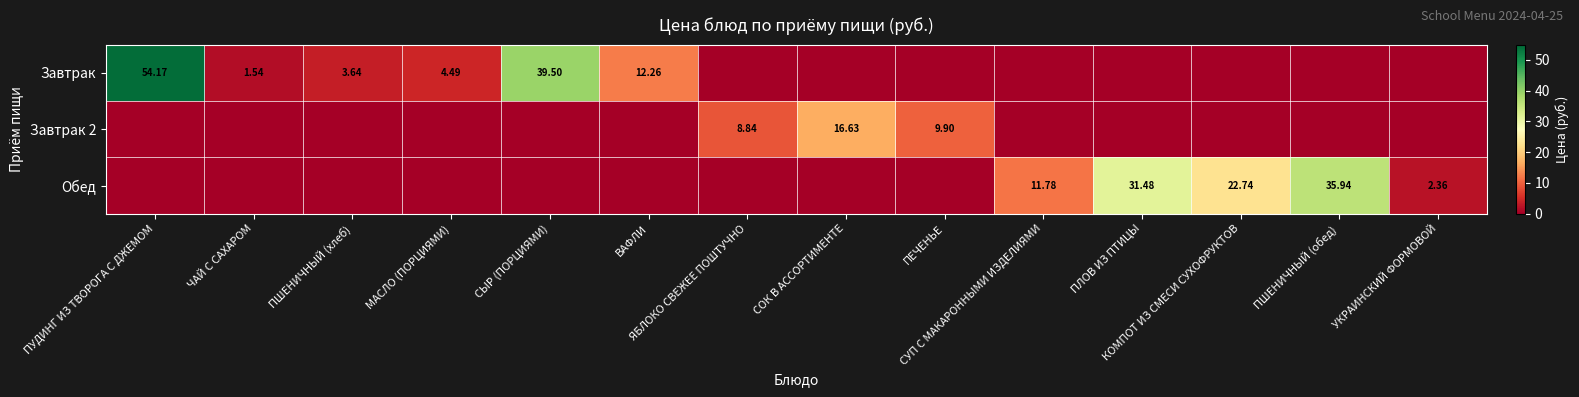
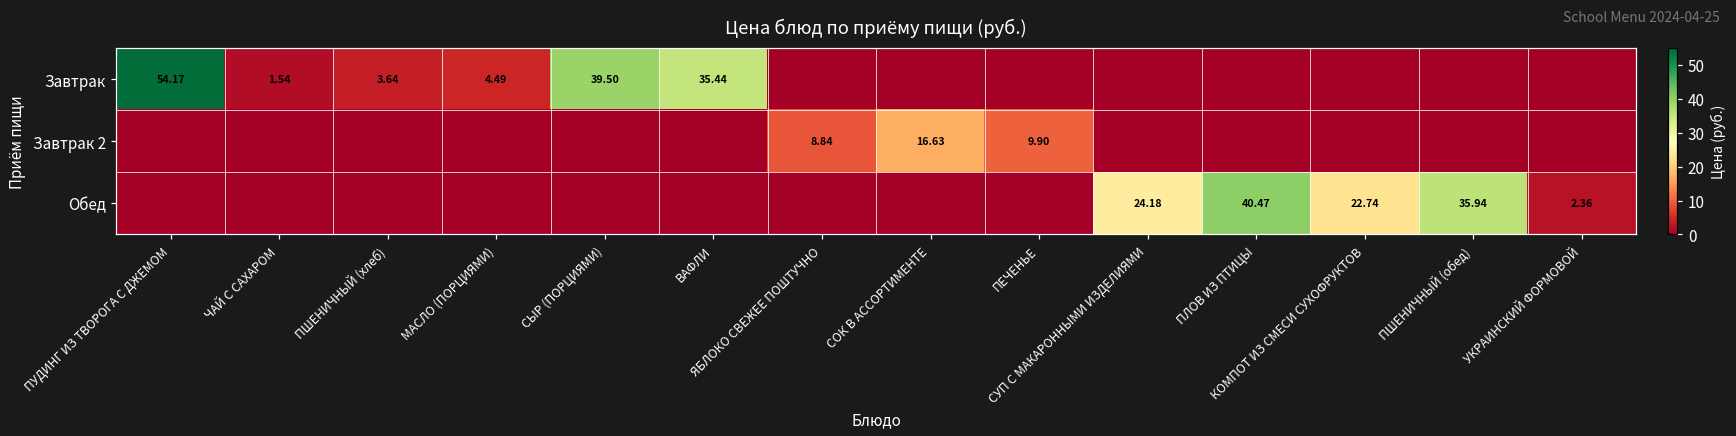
  {
    "Завтрак": {
      "ПУДИНГ ИЗ ТВОРОГА С ДЖЕМОМ": 54.17,
      "ЧАЙ С САХАРОМ": 1.54,
      "ПШЕНИЧНЫЙ (хлеб)": 3.64,
      "МАСЛО (ПОРЦИЯМИ)": 4.49,
      "СЫР (ПОРЦИЯМИ)": 39.50,
-     "ВАФЛИ": 12.26
+     "ВАФЛИ": 35.44
    },
    "Завтрак 2": {
      "ЯБЛОКО СВЕЖЕЕ ПОШТУЧНО": 8.84,
      "СОК В АССОРТИМЕНТЕ": 16.63,
      "ПЕЧЕНЬЕ": 9.90
    },
    "Обед": {
-     "СУП С МАКАРОННЫМИ ИЗДЕЛИЯМИ": 11.78,
-     "ПЛОВ ИЗ ПТИЦЫ": 31.48,
+     "СУП С МАКАРОННЫМИ ИЗДЕЛИЯМИ": 24.18,
+     "ПЛОВ ИЗ ПТИЦЫ": 40.47,
      "КОМПОТ ИЗ СМЕСИ СУХОФРУКТОВ": 22.74,
      "ПШЕНИЧНЫЙ (обед)": 35.94,
      "УКРАИНСКИЙ ФОРМОВОЙ": 2.36
    }
  }
